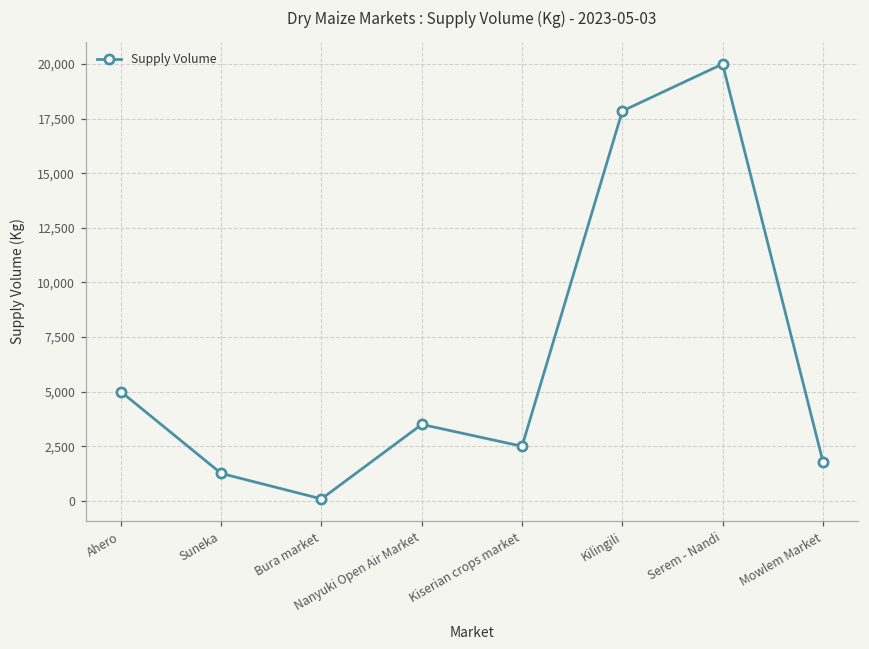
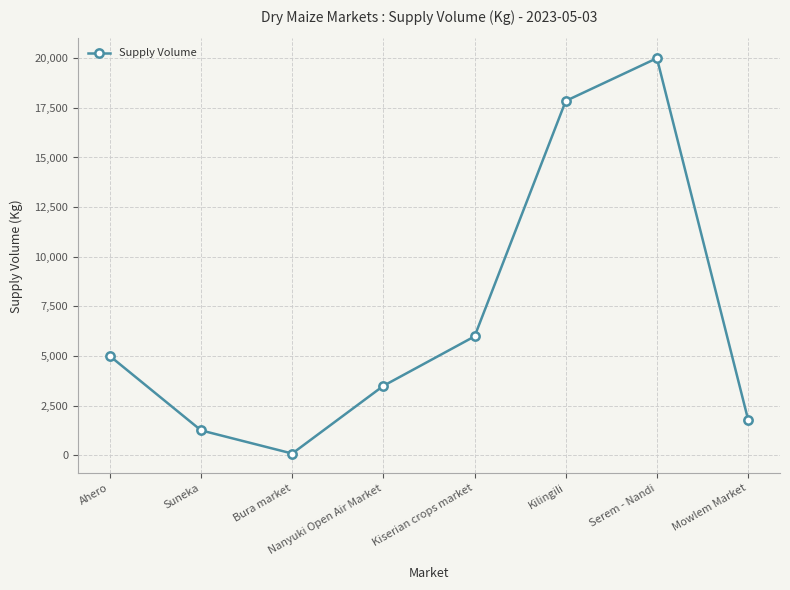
  {
    "Ahero": "5,000",
    "Suneka": "1,300",
    "Bura market": "100",
    "Nanyuki Open Air Market": "3,500",
-   "Kiserian crops market": "2,500",
+   "Kiserian crops market": "6,000",
    "Kilingili": "17,800",
    "Serem - Nandi": "20,000",
    "Mowlem Market": "1,800"
  }
